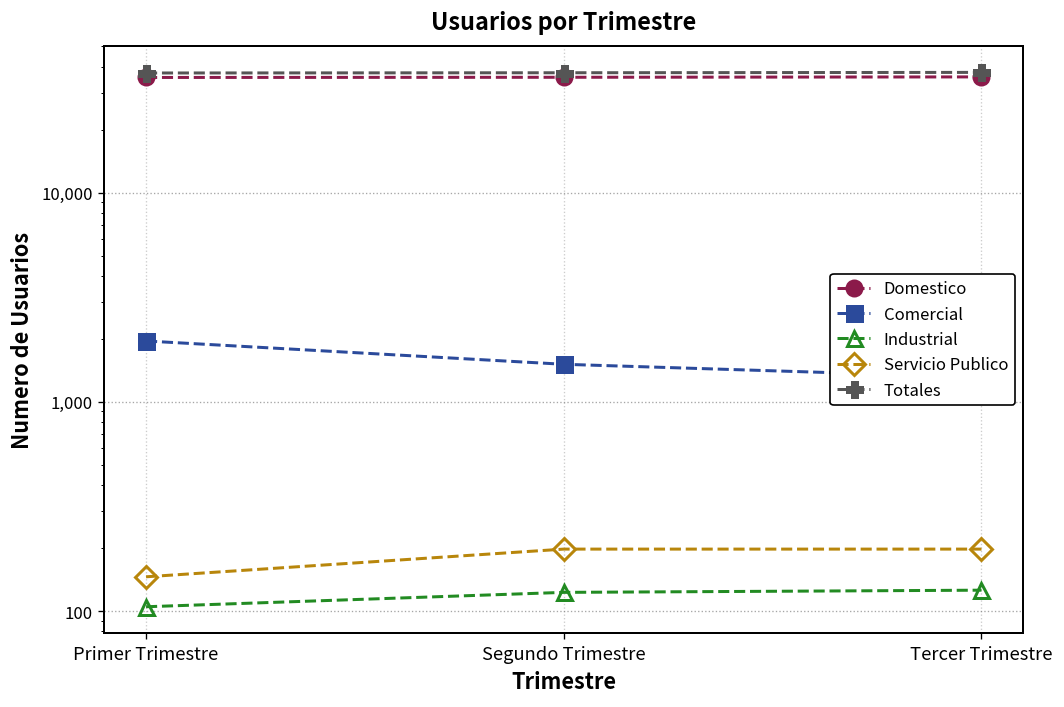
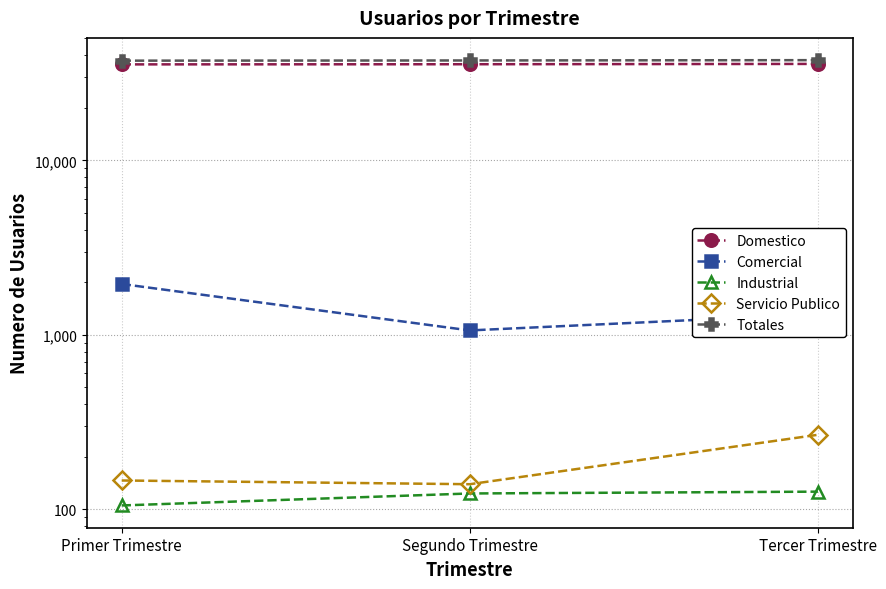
  {
    "Domestico": {
      "Primer Trimestre": "36,000",
      "Segundo Trimestre": "36,000",
      "Tercer Trimestre": "36,000"
    },
    "Comercial": {
      "Primer Trimestre": "2,000",
-     "Segundo Trimestre": "1,500"
+     "Segundo Trimestre": "1,100"
    },
    "Industrial": {
      "Primer Trimestre": "110",
      "Segundo Trimestre": "120",
      "Tercer Trimestre": "130"
    },
    "Servicio Publico": {
      "Primer Trimestre": "150",
-     "Segundo Trimestre": "200",
-     "Tercer Trimestre": "200"
+     "Segundo Trimestre": "140",
+     "Tercer Trimestre": "270"
    },
    "Totales": {
      "Primer Trimestre": "37,000",
      "Segundo Trimestre": "37,000",
      "Tercer Trimestre": "38,000"
    }
  }
